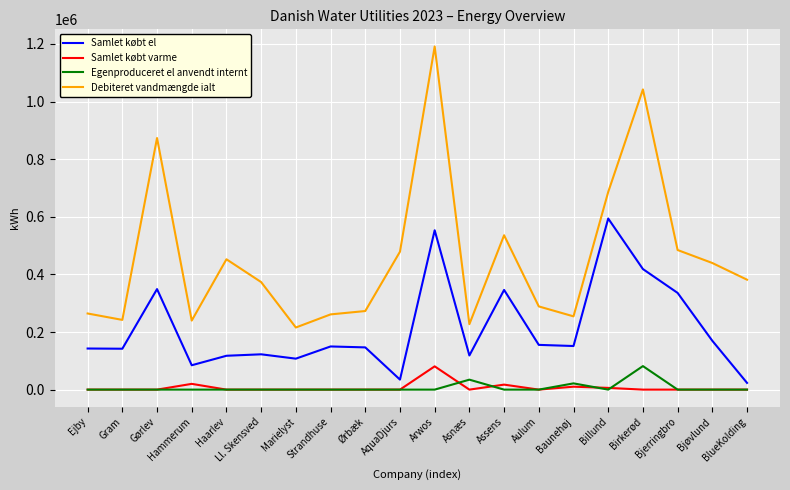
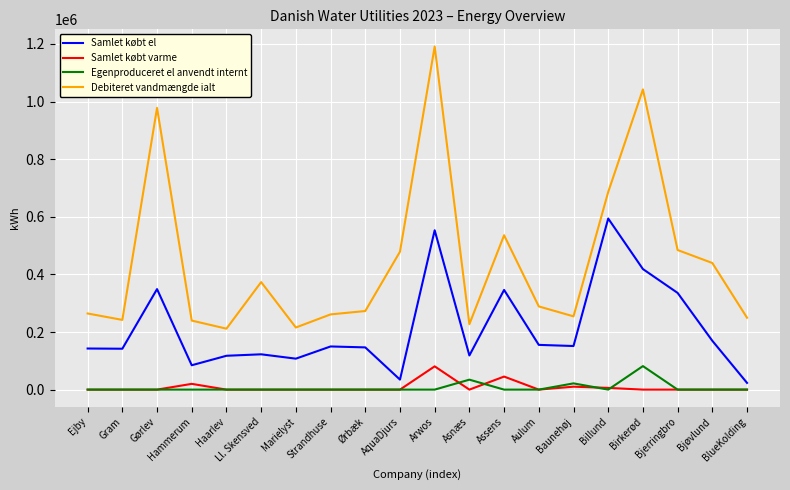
  {
    "Samlet købt el": {
      "Ejby": 140000,
      "Gram": 140000,
      "Gørlev": 350000,
      "Hammerum": 80000,
      "Haarlev": 120000,
      "Ll. Skensved": 120000,
      "Marielyst": 110000,
      "Strandhuse": 150000,
      "Ørbæk": 150000,
      "AquaDjurs": 30000,
      "Arwos": 550000,
      "Asnæs": 120000,
      "Assens": 350000,
      "Aulum": 160000,
      "Baunehøj": 150000,
      "Billund": 590000,
      "Birkerød": 420000,
      "Bjerringbro": 340000,
      "Bjøvlund": 170000,
      "BlueKolding": 20000
    },
    "Samlet købt varme": {
      "Hammerum": 20000,
      "Arwos": 80000,
      "Asnæs": 0,
-     "Assens": 20000,
+     "Assens": 50000,
      "Baunehøj": 10000,
      "Birkerød": 0
    },
    "Egenproduceret el anvendt internt": {
      "Hammerum": 0,
      "Arwos": 0,
      "Asnæs": 30000,
      "Assens": 0,
      "Baunehøj": 20000,
      "Birkerød": 80000
    },
    "Debiteret vandmængde ialt": {
      "Ejby": 260000,
      "Gram": 240000,
-     "Gørlev": 870000,
+     "Gørlev": 980000,
      "Hammerum": 240000,
-     "Haarlev": 450000,
+     "Haarlev": 210000,
      "Ll. Skensved": 370000,
      "Marielyst": 220000,
      "Strandhuse": 260000,
      "Ørbæk": 270000,
      "AquaDjurs": 480000,
      "Arwos": 1190000,
      "Asnæs": 230000,
      "Assens": 540000,
      "Aulum": 290000,
      "Baunehøj": 250000,
      "Billund": 690000,
      "Birkerød": 1040000,
      "Bjerringbro": 480000,
      "Bjøvlund": 440000,
-     "BlueKolding": 380000
+     "BlueKolding": 250000
    }
  }
